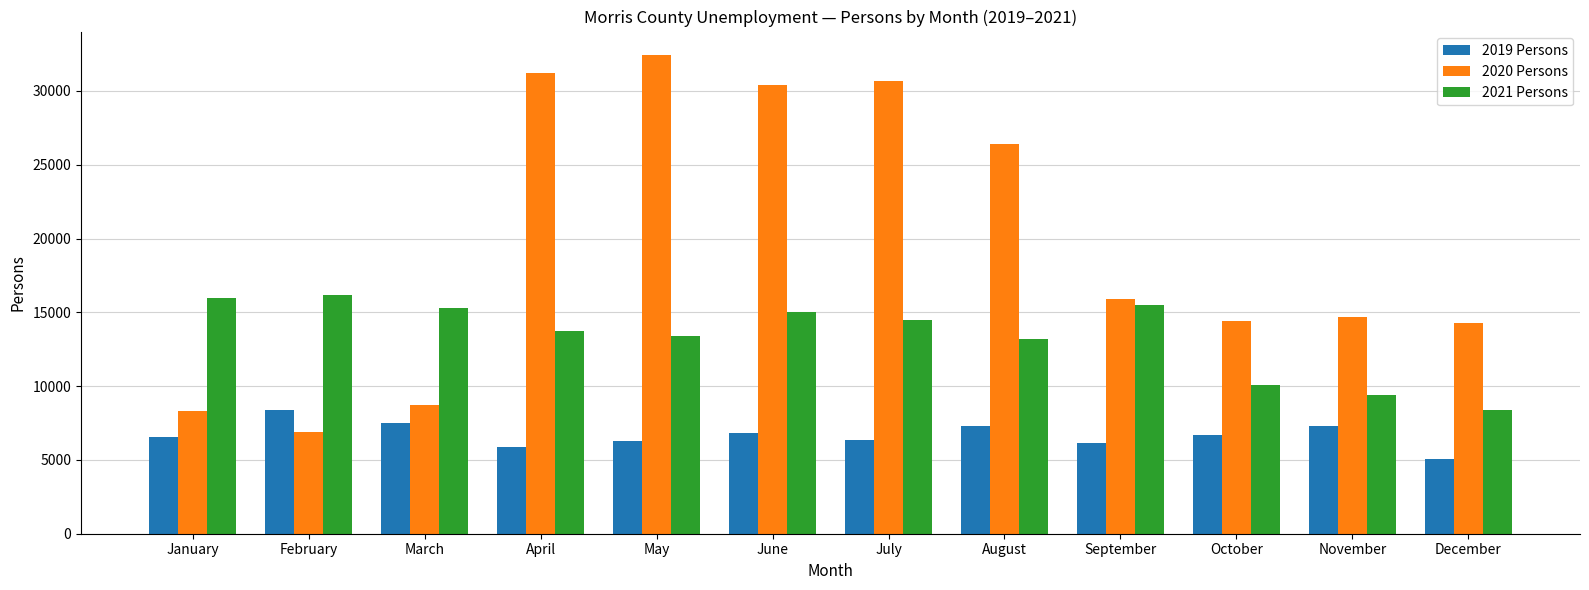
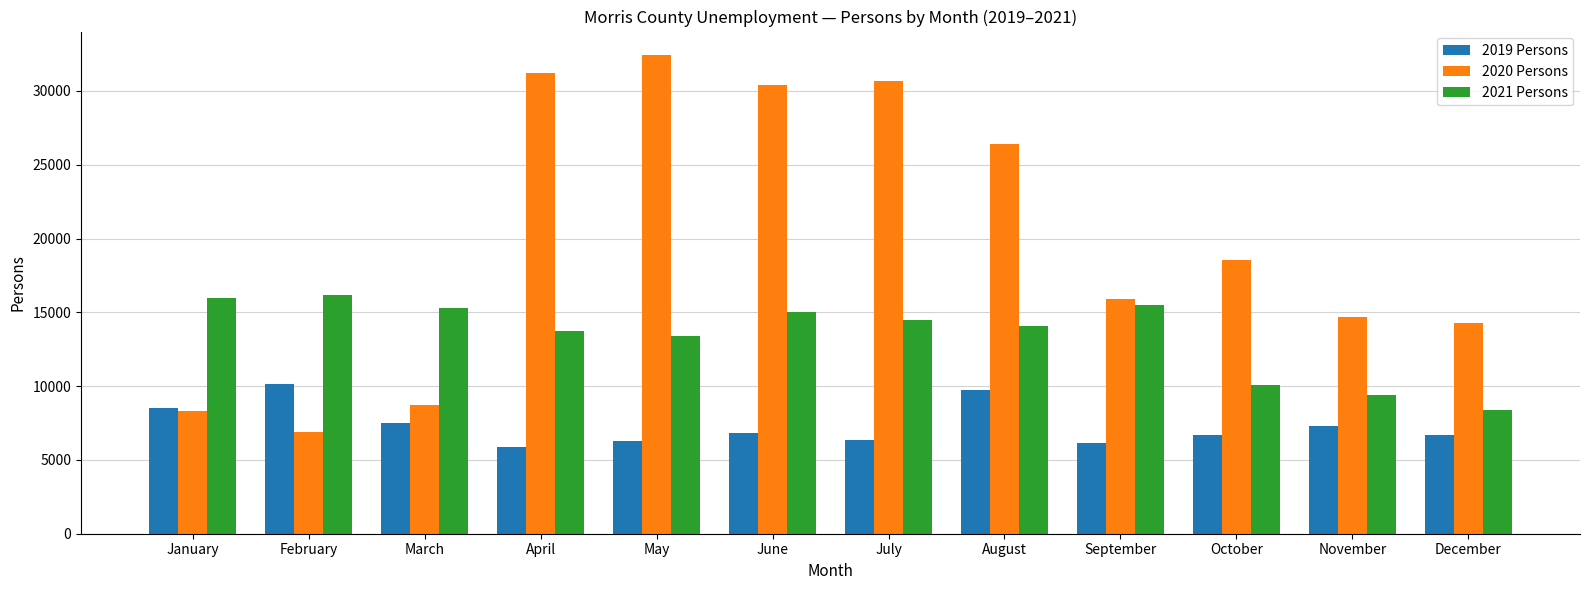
  {
    "2019 Persons": {
-     "January": 6600,
-     "February": 8400,
+     "January": 8500,
+     "February": 10100,
      "March": 7500,
      "April": 5900,
      "May": 6300,
      "June": 6800,
      "July": 6300,
-     "August": 7300,
+     "August": 9700,
      "September": 6100,
      "October": 6700,
      "November": 7300,
-     "December": 5100
+     "December": 6700
    },
    "2020 Persons": {
      "January": 8300,
      "February": 6900,
      "March": 8700,
      "April": 31200,
      "May": 32400,
      "June": 30400,
      "July": 30700,
      "August": 26400,
      "September": 15900,
-     "October": 14400,
+     "October": 18600,
      "November": 14700,
      "December": 14300
    },
    "2021 Persons": {
      "January": 16000,
      "February": 16200,
      "March": 15300,
      "April": 13700,
      "May": 13400,
      "June": 15000,
      "July": 14500,
-     "August": 13200,
+     "August": 14100,
      "September": 15500,
      "October": 10100,
      "November": 9400,
      "December": 8400
    }
  }
